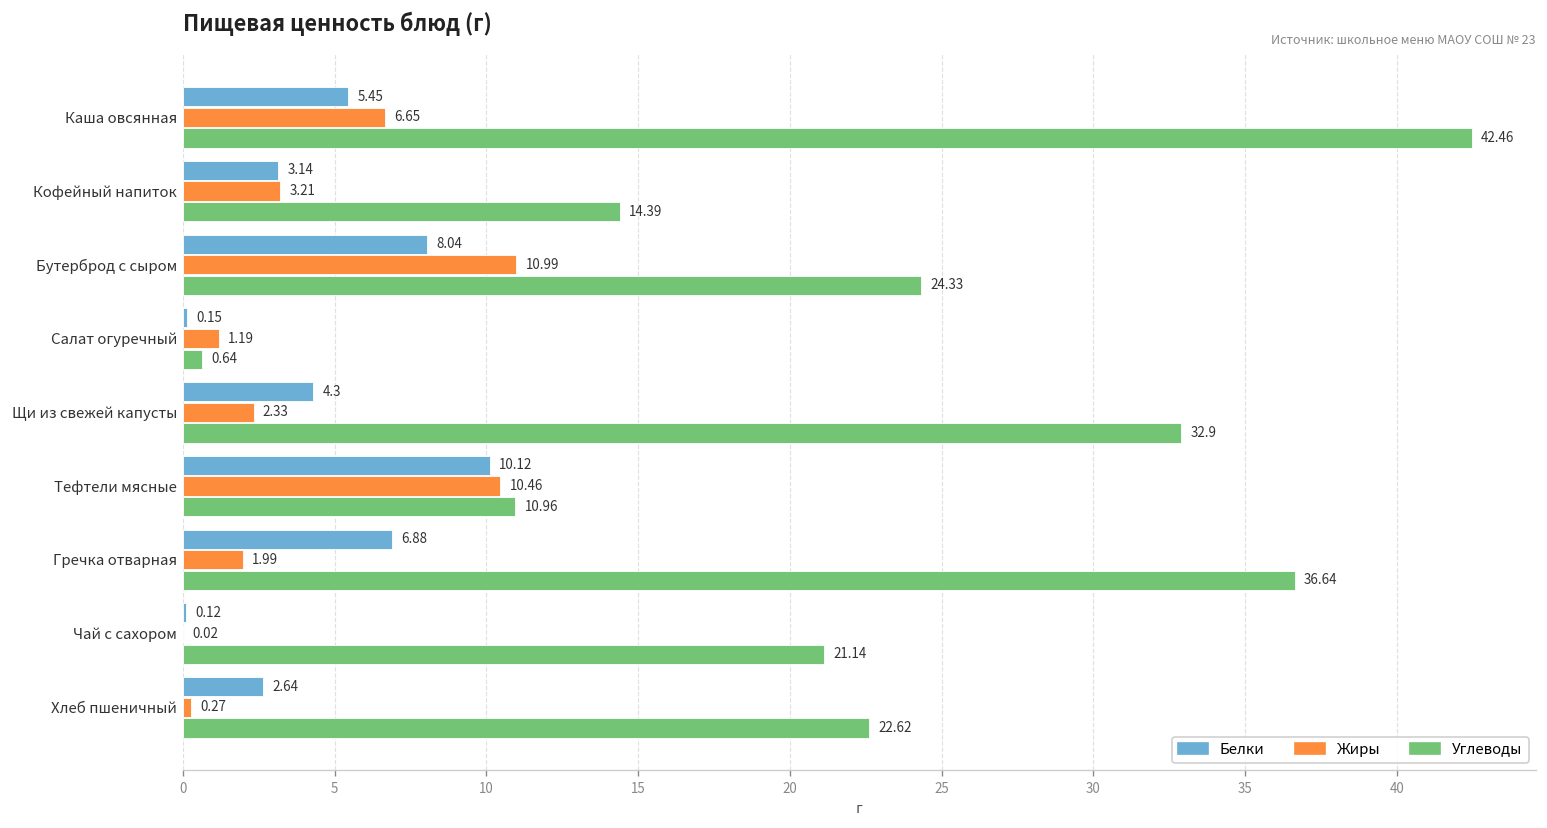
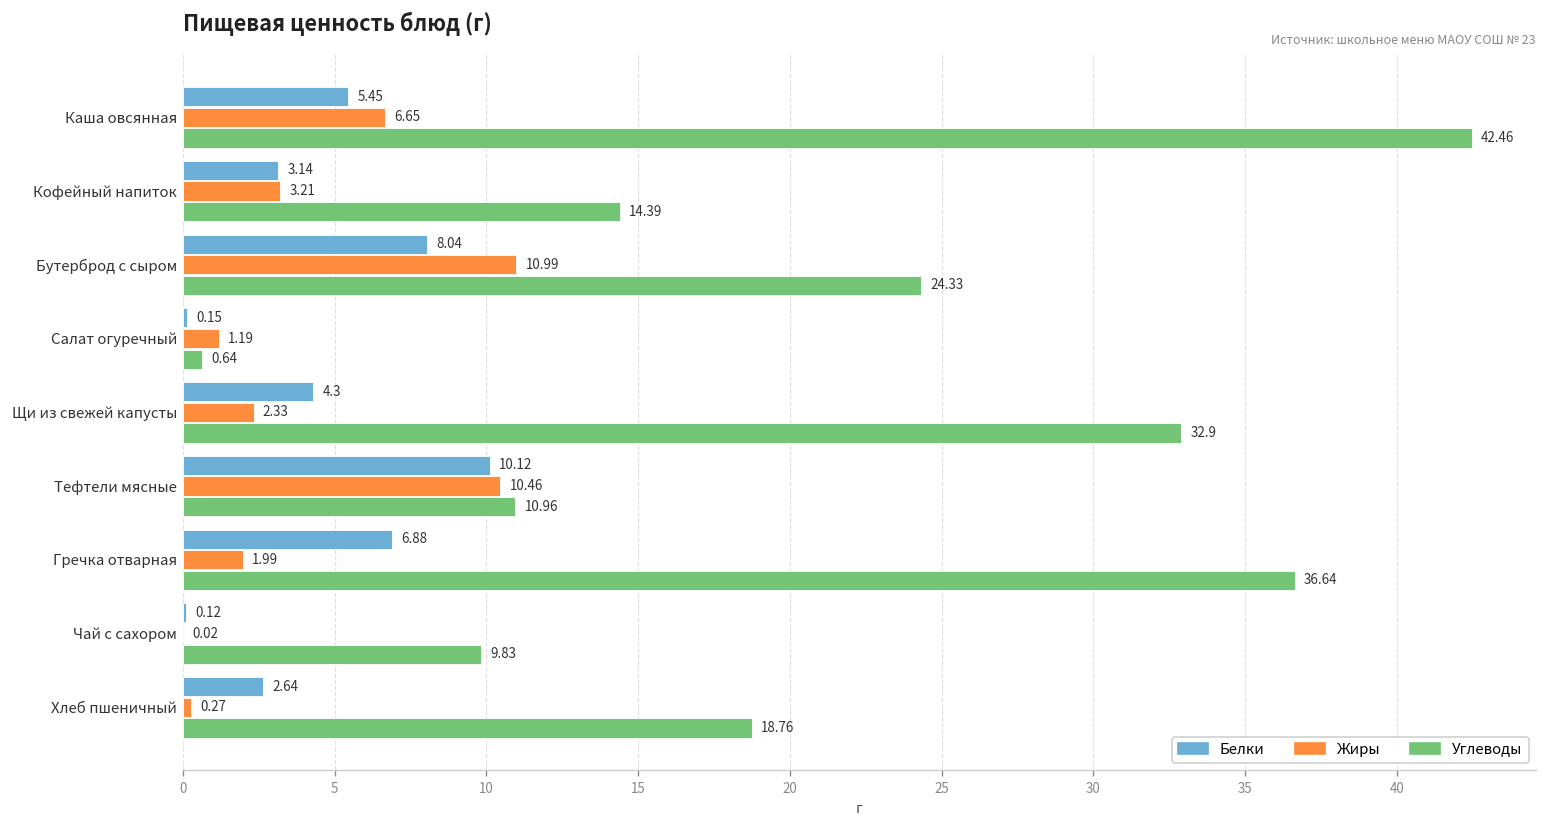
  {
    "Белки": {
      "Каша овсянная": 5.45,
      "Кофейный напиток": 3.14,
      "Бутерброд с сыром": 8.04,
      "Салат огуречный": 0.15,
      "Щи из свежей капусты": 4.3,
      "Тефтели мясные": 10.12,
      "Гречка отварная": 6.88,
      "Чай с сахором": 0.12,
      "Хлеб пшеничный": 2.64
    },
    "Жиры": {
      "Каша овсянная": 6.65,
      "Кофейный напиток": 3.21,
      "Бутерброд с сыром": 10.99,
      "Салат огуречный": 1.19,
      "Щи из свежей капусты": 2.33,
      "Тефтели мясные": 10.46,
      "Гречка отварная": 1.99,
      "Чай с сахором": 0.02,
      "Хлеб пшеничный": 0.27
    },
    "Углеводы": {
      "Каша овсянная": 42.46,
      "Кофейный напиток": 14.39,
      "Бутерброд с сыром": 24.33,
      "Салат огуречный": 0.64,
      "Щи из свежей капусты": 32.9,
      "Тефтели мясные": 10.96,
      "Гречка отварная": 36.64,
-     "Чай с сахором": 21.14,
-     "Хлеб пшеничный": 22.62
+     "Чай с сахором": 9.83,
+     "Хлеб пшеничный": 18.76
    }
  }
